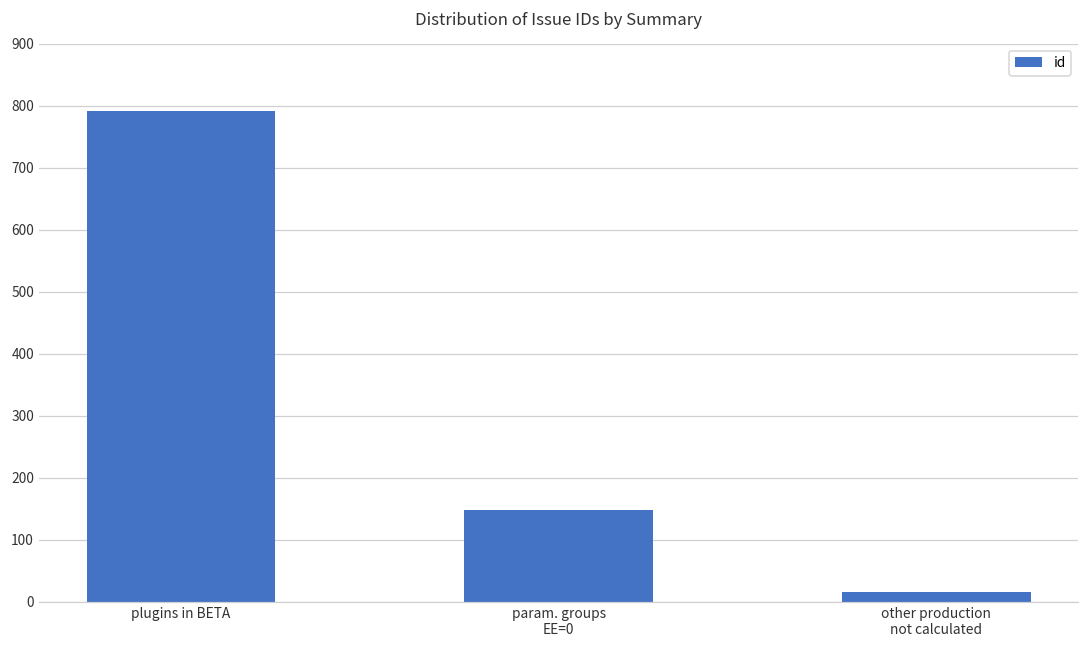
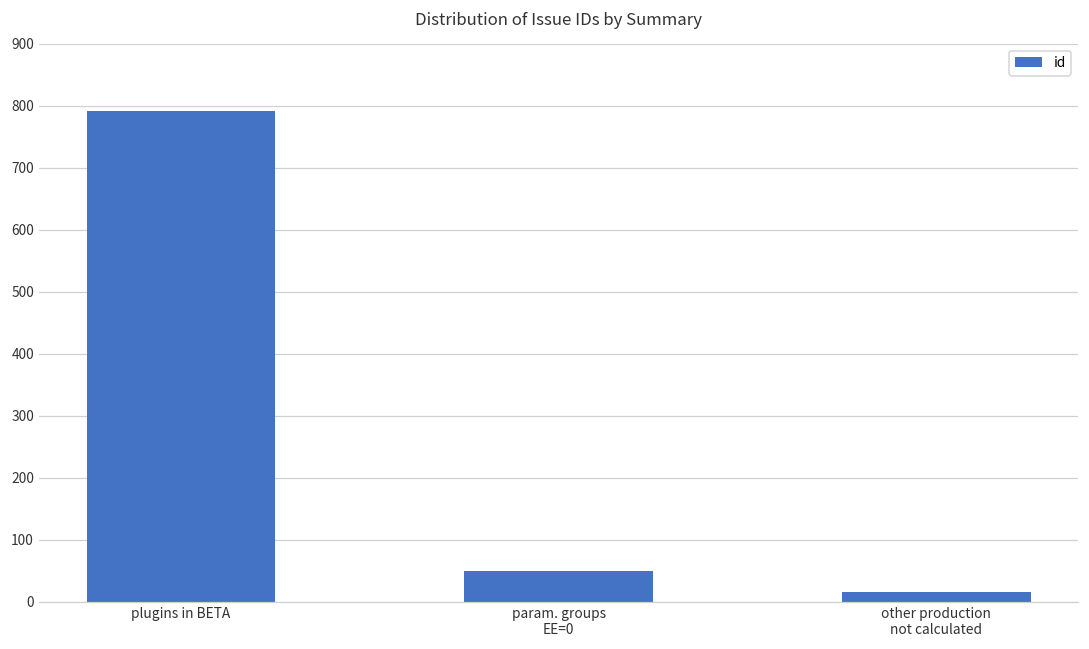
  {
    "plugins in BETA": 790,
-   "param. groups EE=0": 150,
+   "param. groups EE=0": 50,
    "other production not calculated": 20
  }
